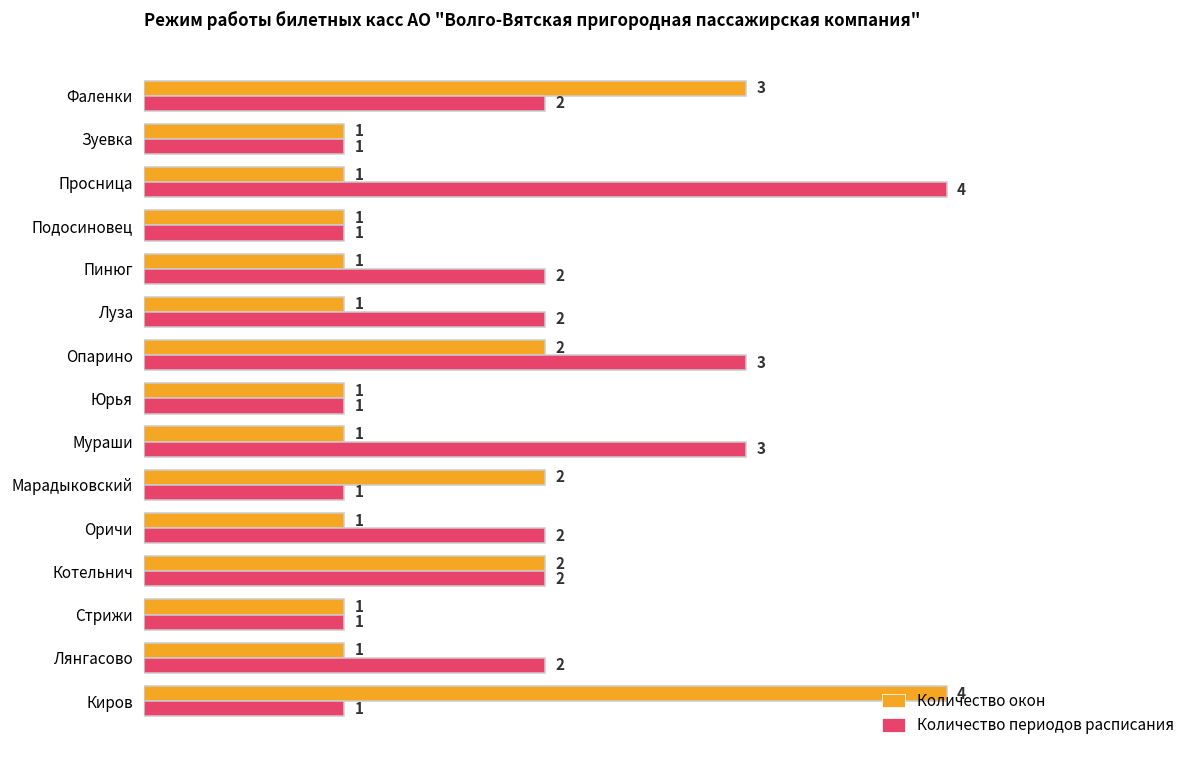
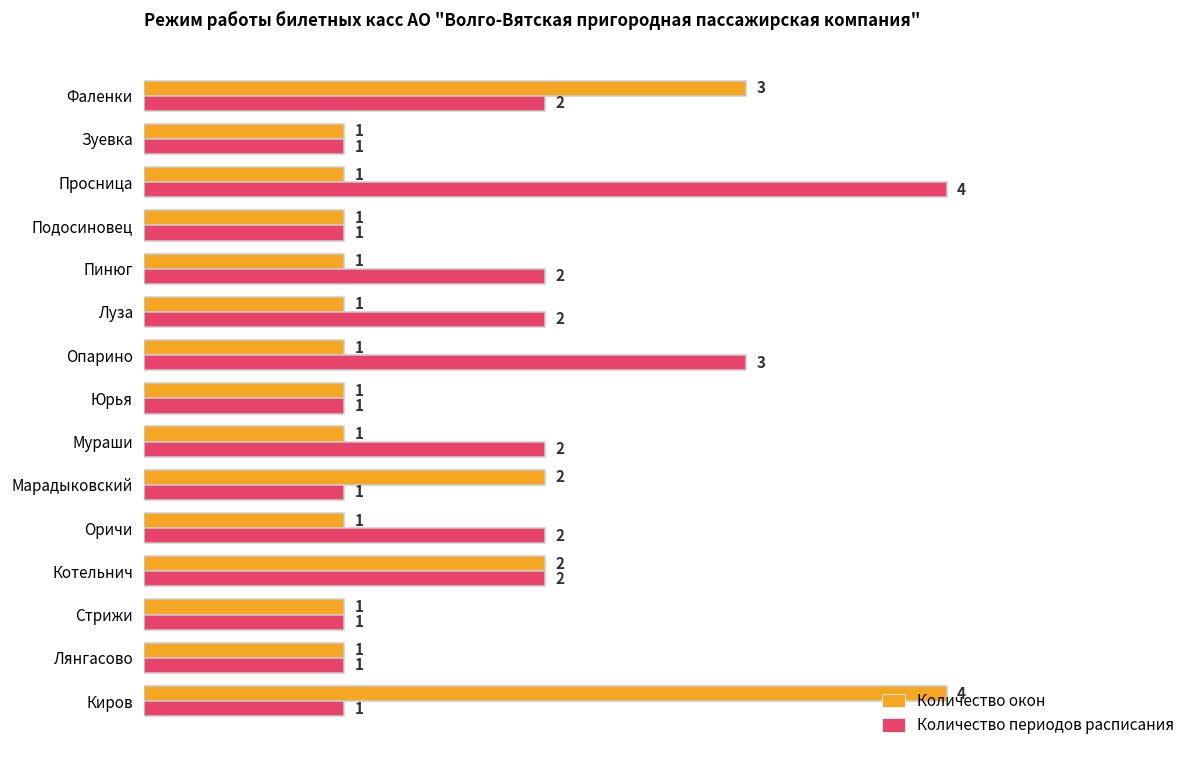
  {
    "Количество окон": {
      "Фаленки": 3,
      "Зуевка": 1,
      "Просница": 1,
      "Подосиновец": 1,
      "Пинюг": 1,
      "Луза": 1,
-     "Опарино": 2,
+     "Опарино": 1,
      "Юрья": 1,
      "Мураши": 1,
      "Марадыковский": 2,
      "Оричи": 1,
      "Котельнич": 2,
      "Стрижи": 1,
      "Лянгасово": 1,
      "Киров": 4
    },
    "Количество периодов расписания": {
      "Фаленки": 2,
      "Зуевка": 1,
      "Просница": 4,
      "Подосиновец": 1,
      "Пинюг": 2,
      "Луза": 2,
      "Опарино": 3,
      "Юрья": 1,
-     "Мураши": 3,
+     "Мураши": 2,
      "Марадыковский": 1,
      "Оричи": 2,
      "Котельнич": 2,
      "Стрижи": 1,
-     "Лянгасово": 2,
+     "Лянгасово": 1,
      "Киров": 1
    }
  }
